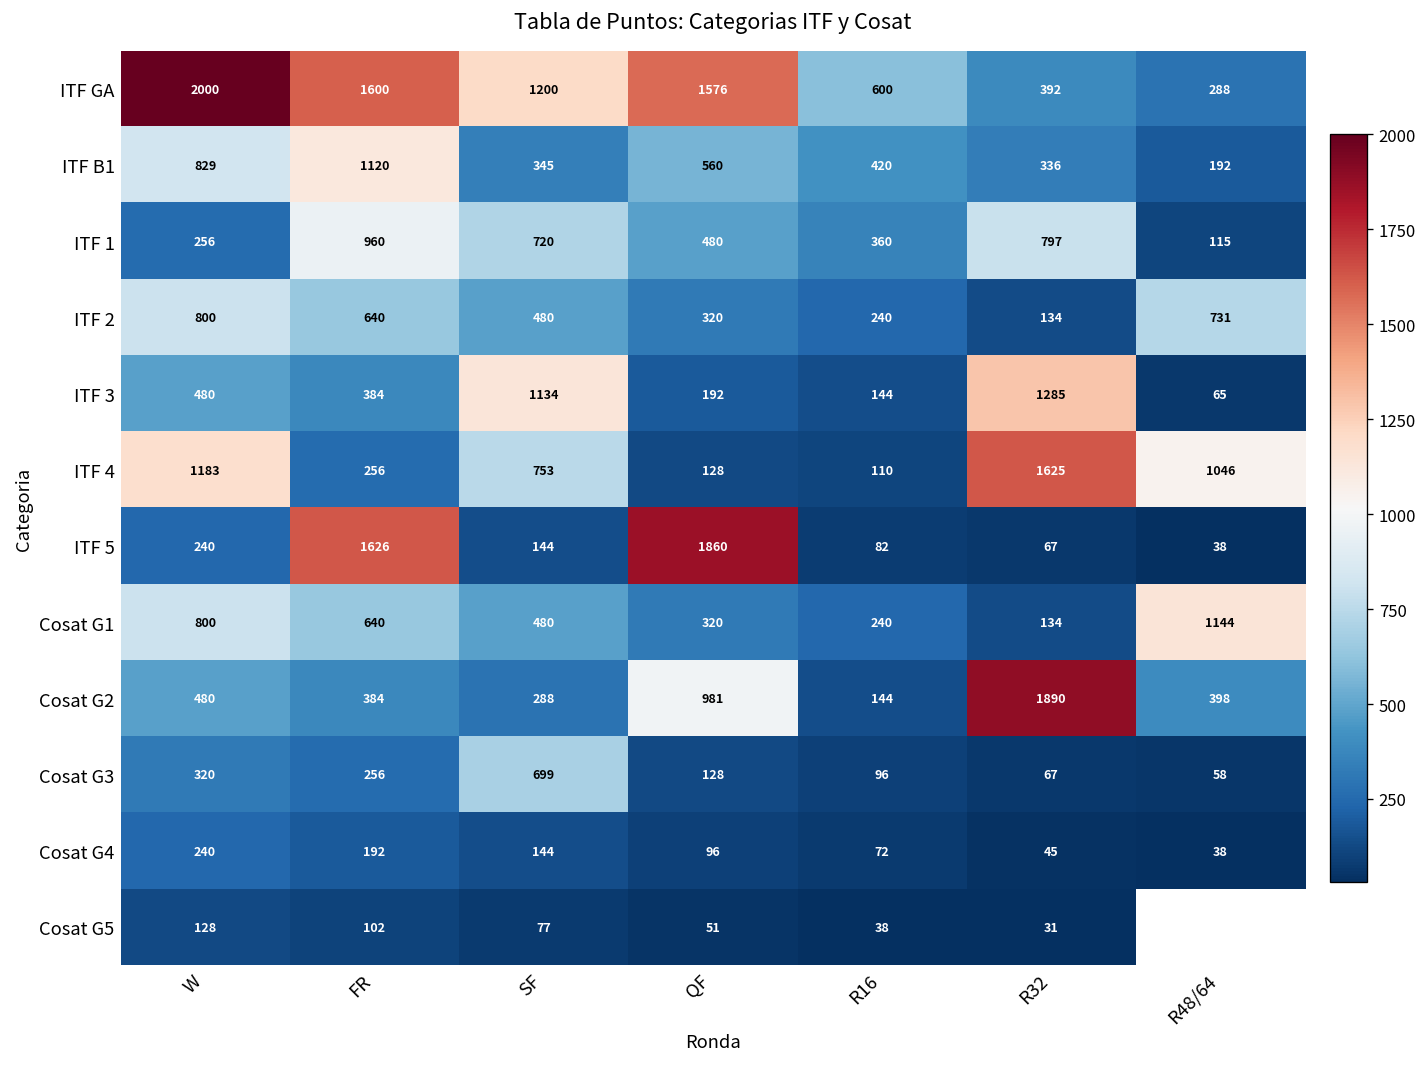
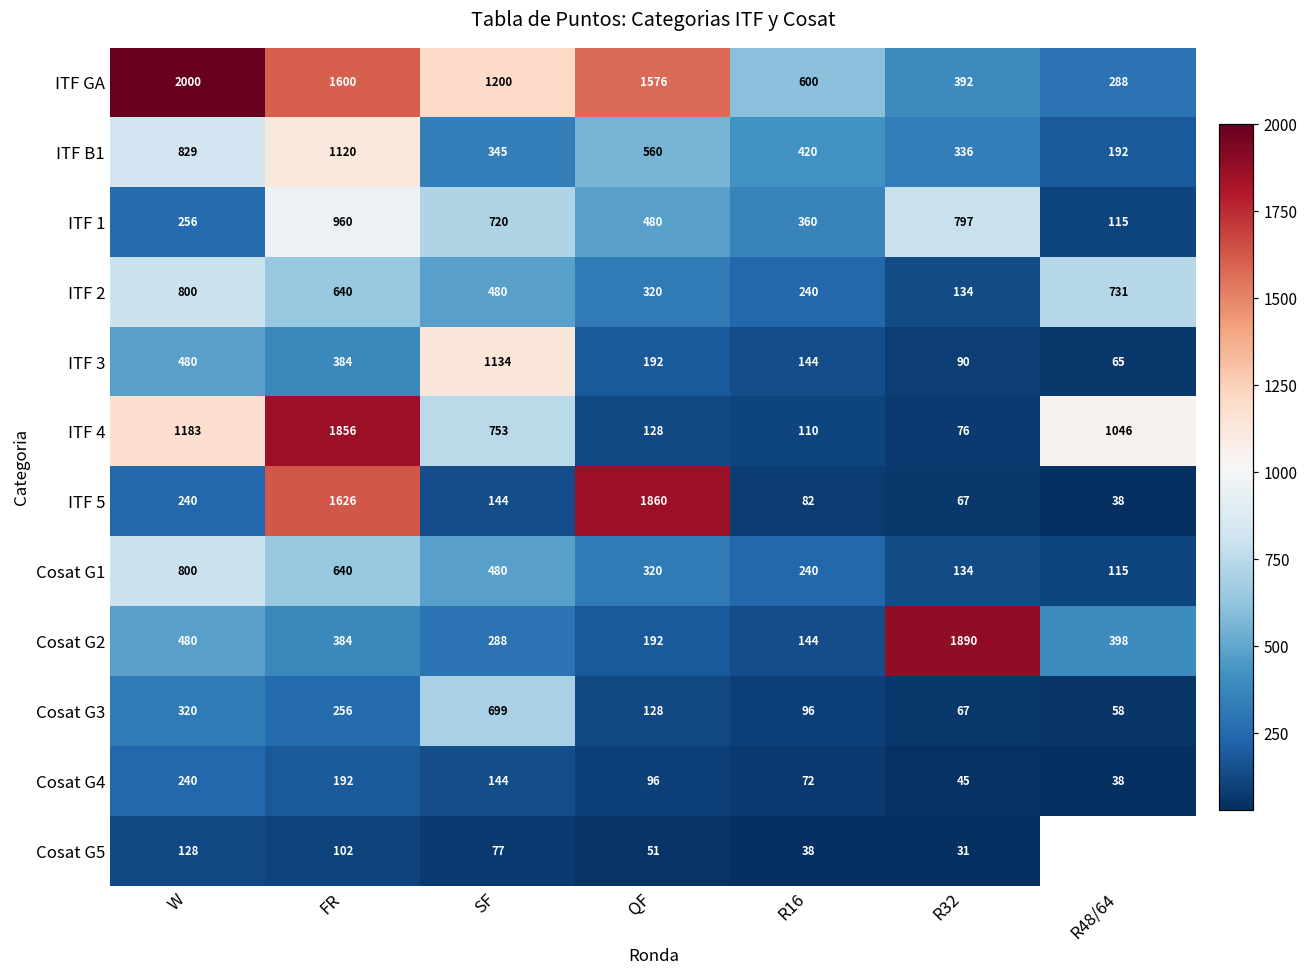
  {
    "ITF GA": {
      "W": 2000,
      "FR": 1600,
      "SF": 1200,
      "QF": 1576,
      "R16": 600,
      "R32": 392,
      "R48/64": 288
    },
    "ITF B1": {
      "W": 829,
      "FR": 1120,
      "SF": 345,
      "QF": 560,
      "R16": 420,
      "R32": 336,
      "R48/64": 192
    },
    "ITF 1": {
      "W": 256,
      "FR": 960,
      "SF": 720,
      "QF": 480,
      "R16": 360,
      "R32": 797,
      "R48/64": 115
    },
    "ITF 2": {
      "W": 800,
      "FR": 640,
      "SF": 480,
      "QF": 320,
      "R16": 240,
      "R32": 134,
      "R48/64": 731
    },
    "ITF 3": {
      "W": 480,
      "FR": 384,
      "SF": 1134,
      "QF": 192,
      "R16": 144,
-     "R32": 1285,
+     "R32": 90,
      "R48/64": 65
    },
    "ITF 4": {
      "W": 1183,
-     "FR": 256,
+     "FR": 1856,
      "SF": 753,
      "QF": 128,
      "R16": 110,
-     "R32": 1625,
+     "R32": 76,
      "R48/64": 1046
    },
    "ITF 5": {
      "W": 240,
      "FR": 1626,
      "SF": 144,
      "QF": 1860,
      "R16": 82,
      "R32": 67,
      "R48/64": 38
    },
    "Cosat G1": {
      "W": 800,
      "FR": 640,
      "SF": 480,
      "QF": 320,
      "R16": 240,
      "R32": 134,
-     "R48/64": 1144
+     "R48/64": 115
    },
    "Cosat G2": {
      "W": 480,
      "FR": 384,
      "SF": 288,
-     "QF": 981,
+     "QF": 192,
      "R16": 144,
      "R32": 1890,
      "R48/64": 398
    },
    "Cosat G3": {
      "W": 320,
      "FR": 256,
      "SF": 699,
      "QF": 128,
      "R16": 96,
      "R32": 67,
      "R48/64": 58
    },
    "Cosat G4": {
      "W": 240,
      "FR": 192,
      "SF": 144,
      "QF": 96,
      "R16": 72,
      "R32": 45,
      "R48/64": 38
    },
    "Cosat G5": {
      "W": 128,
      "FR": 102,
      "SF": 77,
      "QF": 51,
      "R16": 38,
      "R32": 31
    }
  }
